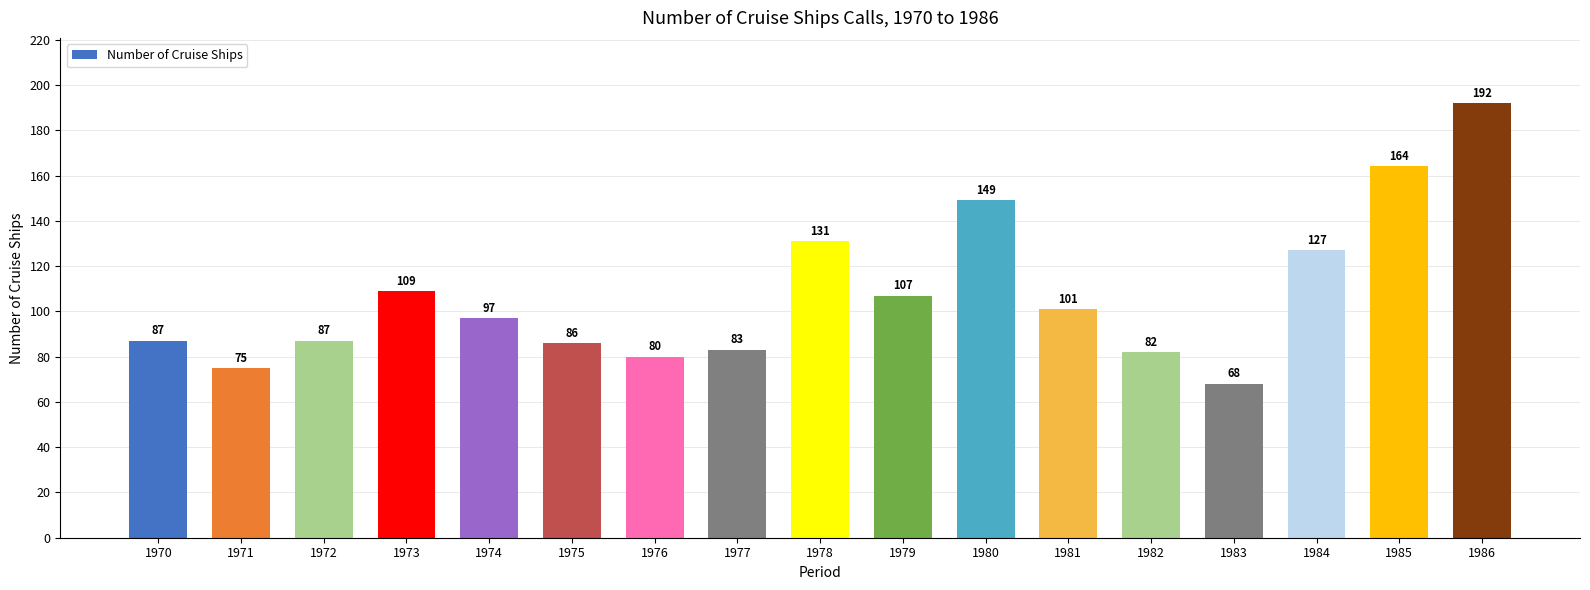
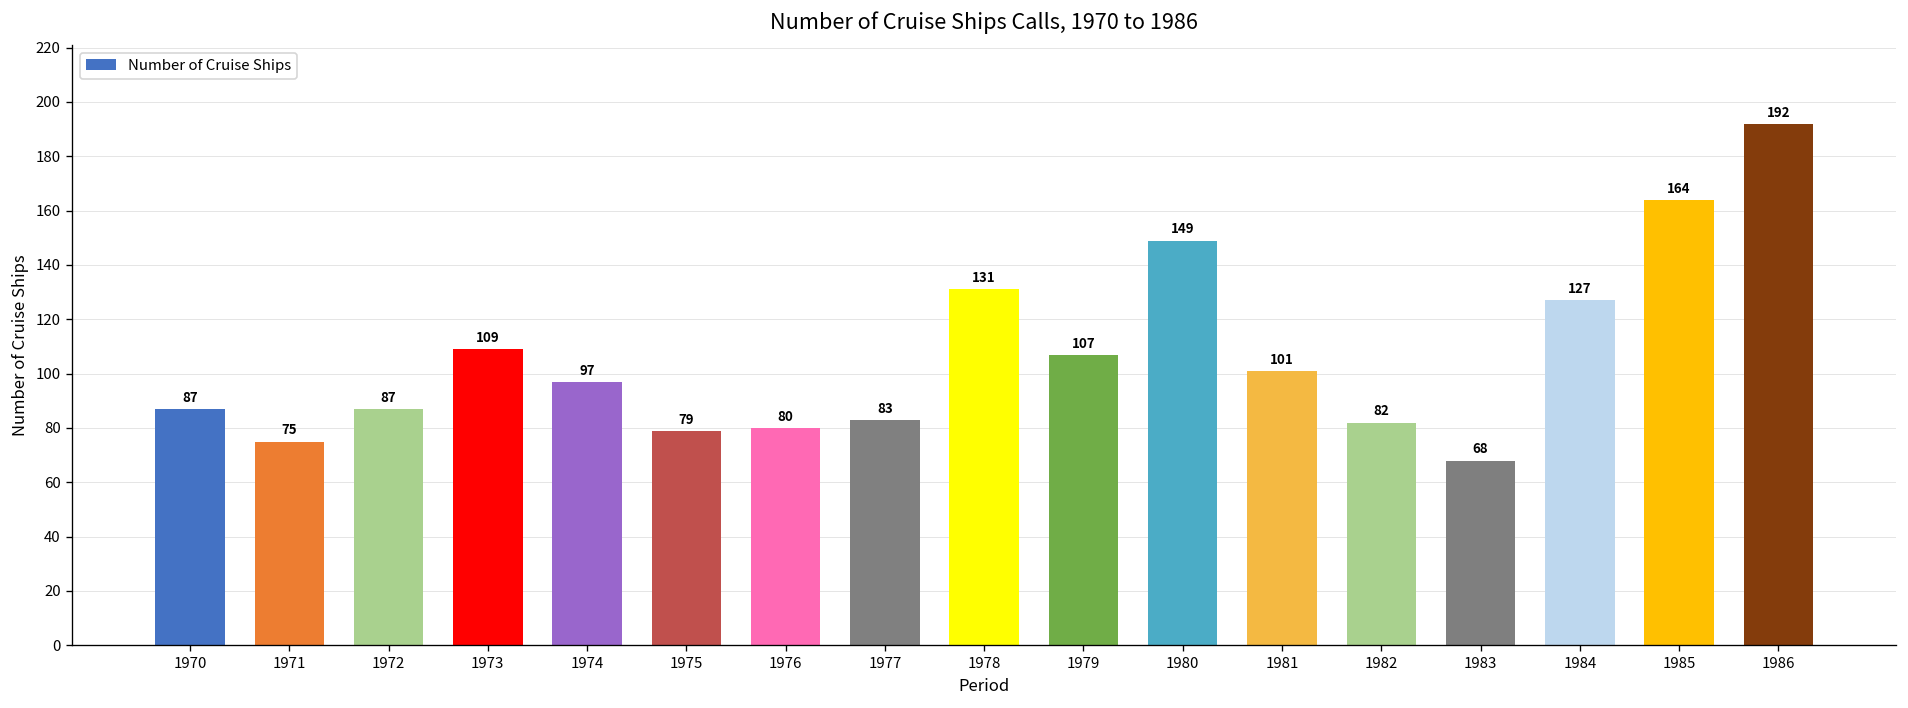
  {
    "1970": 87,
    "1971": 75,
    "1972": 87,
    "1973": 109,
    "1974": 97,
-   "1975": 86,
+   "1975": 79,
    "1976": 80,
    "1977": 83,
    "1978": 131,
    "1979": 107,
    "1980": 149,
    "1981": 101,
    "1982": 82,
    "1983": 68,
    "1984": 127,
    "1985": 164,
    "1986": 192
  }
